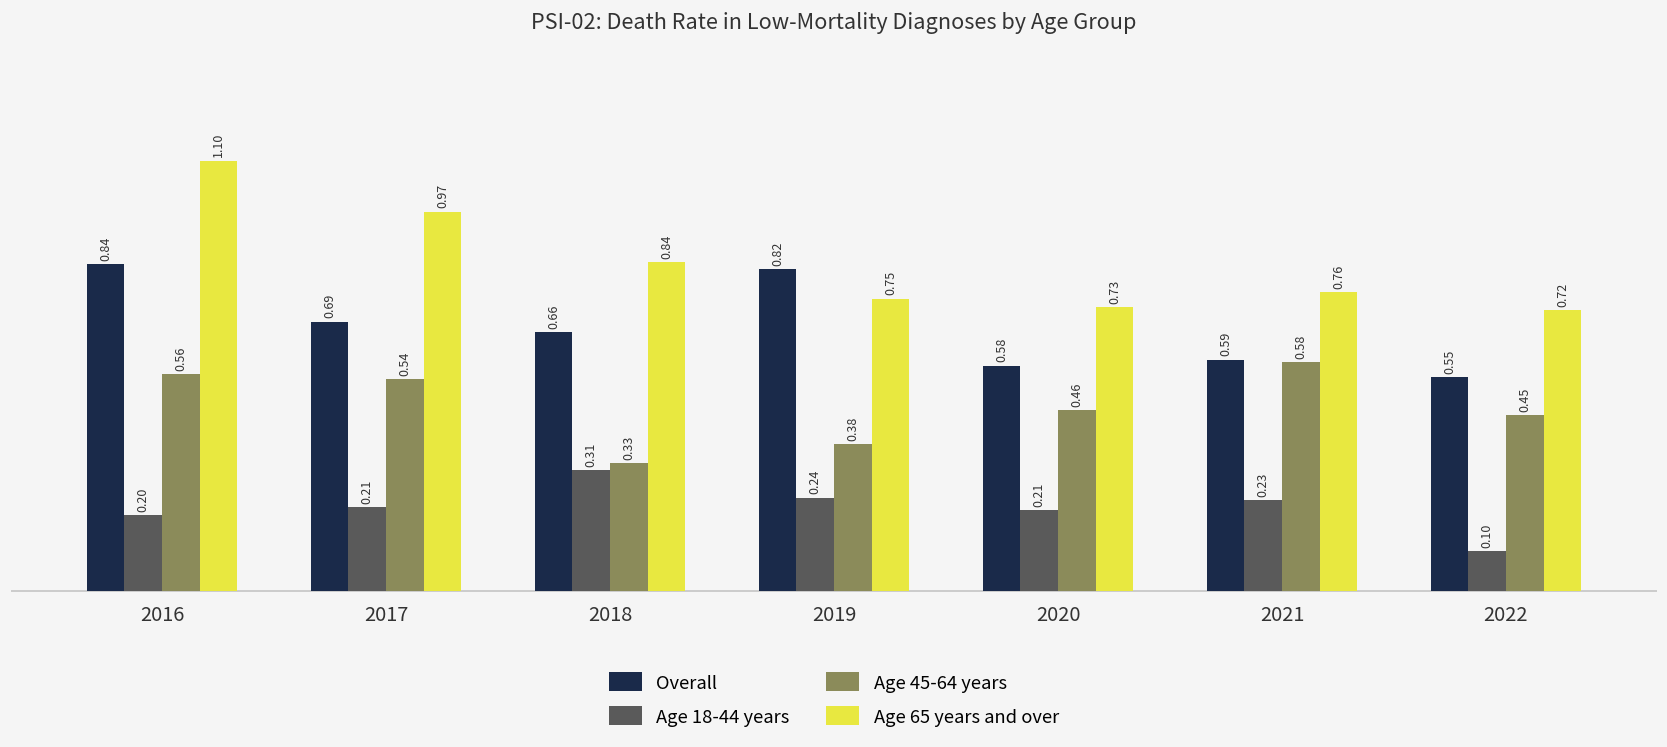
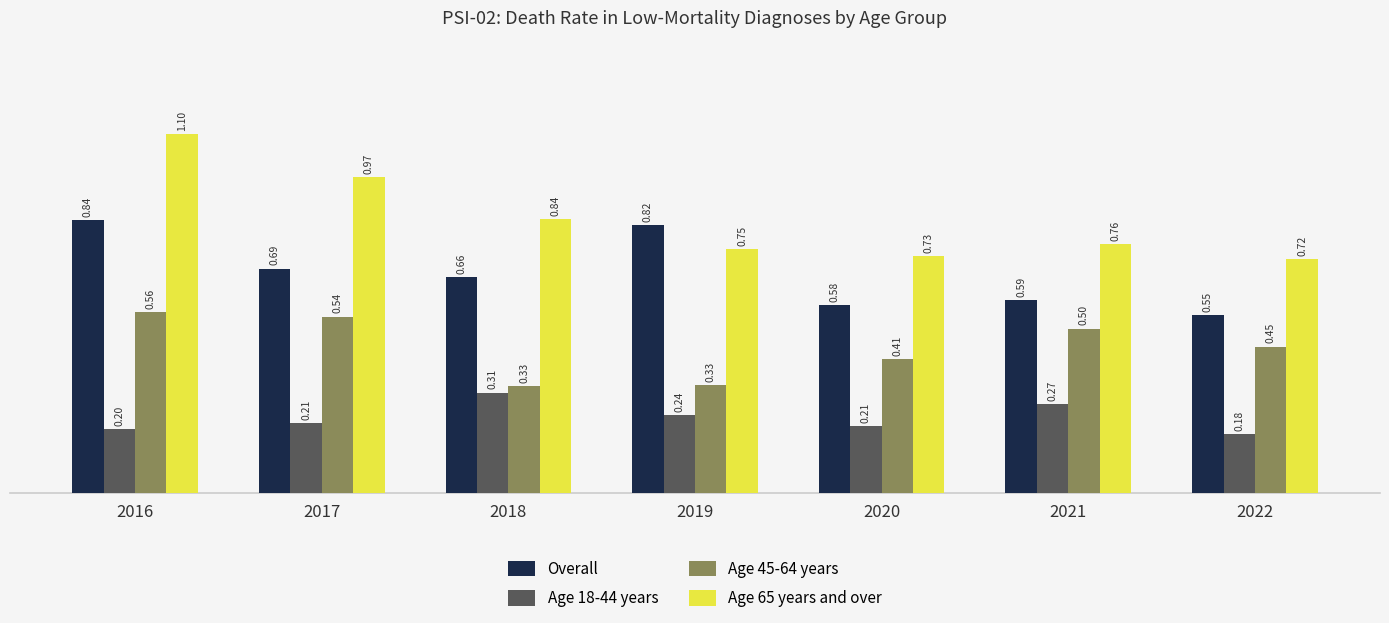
  {
    "Overall": {
      "2016": 0.84,
      "2017": 0.69,
      "2018": 0.66,
      "2019": 0.82,
      "2020": 0.58,
      "2021": 0.59,
      "2022": 0.55
    },
    "Age 18-44 years": {
      "2016": 0.20,
      "2017": 0.21,
      "2018": 0.31,
      "2019": 0.24,
      "2020": 0.21,
-     "2021": 0.23,
-     "2022": 0.10
+     "2021": 0.27,
+     "2022": 0.18
    },
    "Age 45-64 years": {
      "2016": 0.56,
      "2017": 0.54,
      "2018": 0.33,
-     "2019": 0.38,
-     "2020": 0.46,
-     "2021": 0.58,
+     "2019": 0.33,
+     "2020": 0.41,
+     "2021": 0.50,
      "2022": 0.45
    },
    "Age 65 years and over": {
      "2016": 1.10,
      "2017": 0.97,
      "2018": 0.84,
      "2019": 0.75,
      "2020": 0.73,
      "2021": 0.76,
      "2022": 0.72
    }
  }
